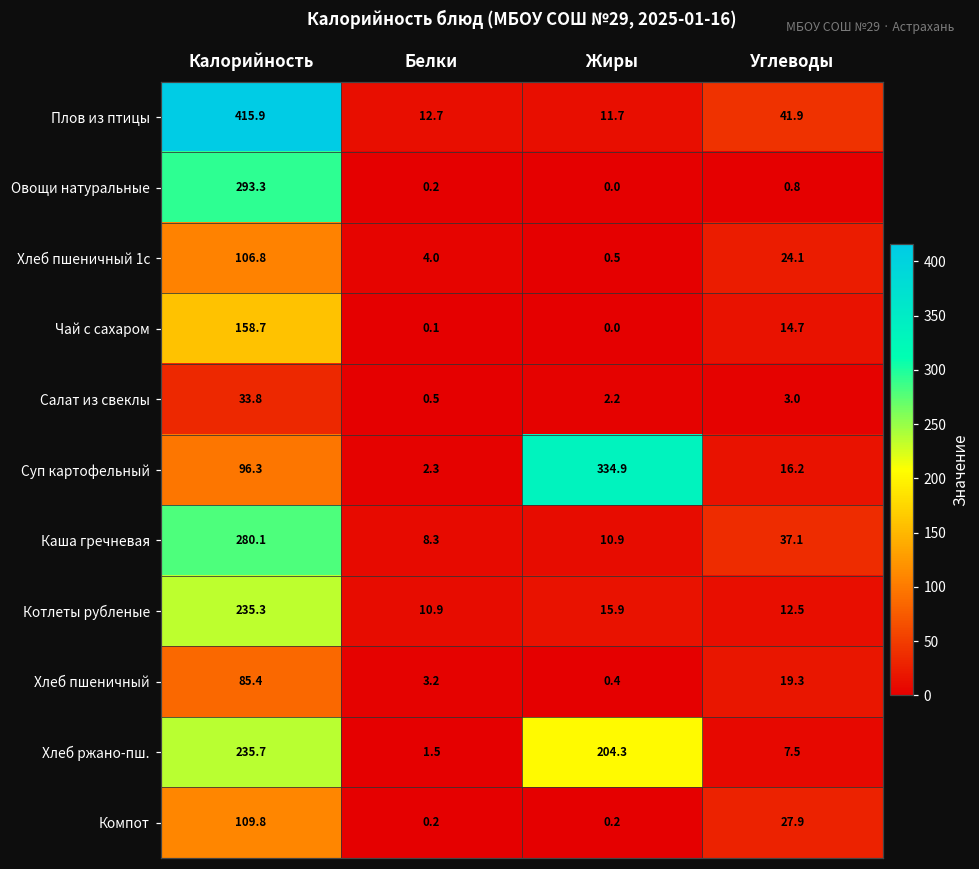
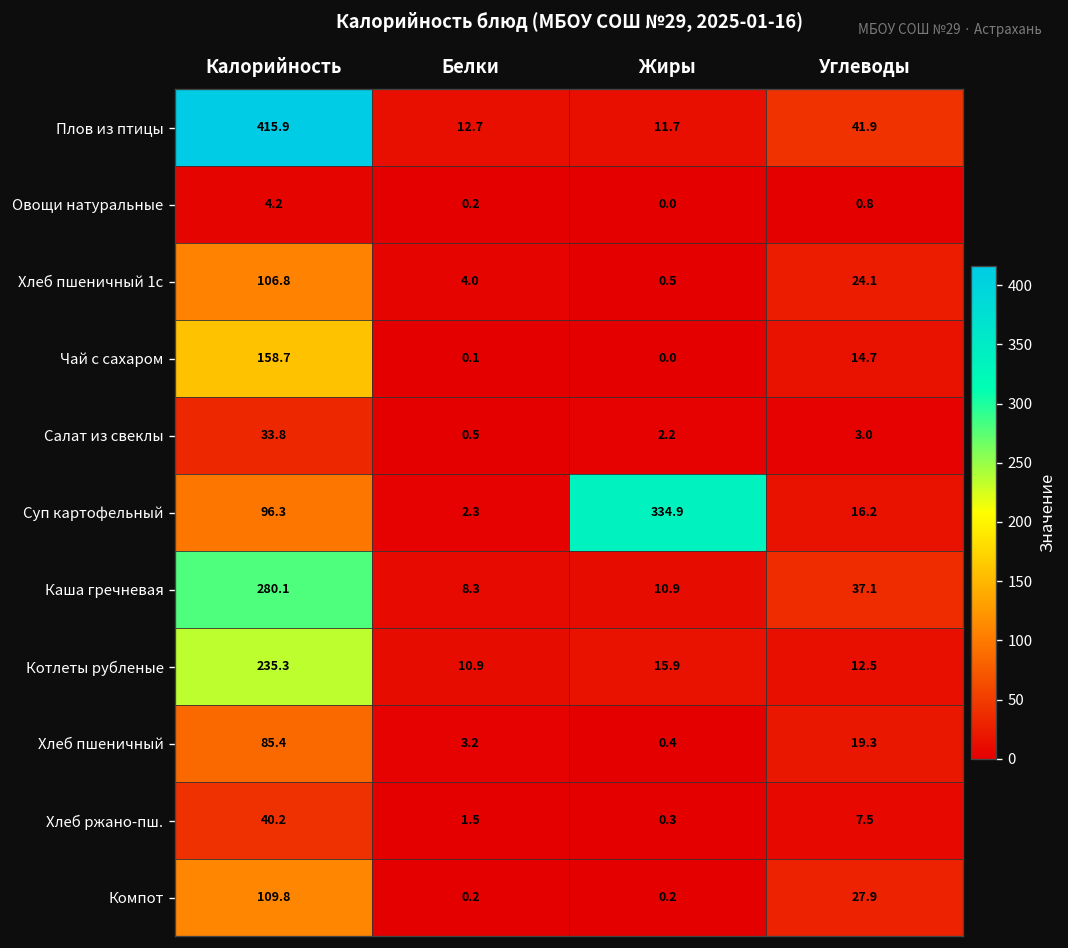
  {
    "Плов из птицы": {
      "Калорийность": 415.9,
      "Белки": 12.7,
      "Жиры": 11.7,
      "Углеводы": 41.9
    },
    "Овощи натуральные": {
-     "Калорийность": 293.3,
+     "Калорийность": 4.2,
      "Белки": 0.2,
      "Жиры": 0.0,
      "Углеводы": 0.8
    },
    "Хлеб пшеничный 1с": {
      "Калорийность": 106.8,
      "Белки": 4.0,
      "Жиры": 0.5,
      "Углеводы": 24.1
    },
    "Чай с сахаром": {
      "Калорийность": 158.7,
      "Белки": 0.1,
      "Жиры": 0.0,
      "Углеводы": 14.7
    },
    "Салат из свеклы": {
      "Калорийность": 33.8,
      "Белки": 0.5,
      "Жиры": 2.2,
      "Углеводы": 3.0
    },
    "Суп картофельный": {
      "Калорийность": 96.3,
      "Белки": 2.3,
      "Жиры": 334.9,
      "Углеводы": 16.2
    },
    "Каша гречневая": {
      "Калорийность": 280.1,
      "Белки": 8.3,
      "Жиры": 10.9,
      "Углеводы": 37.1
    },
    "Котлеты рубленые": {
      "Калорийность": 235.3,
      "Белки": 10.9,
      "Жиры": 15.9,
      "Углеводы": 12.5
    },
    "Хлеб пшеничный": {
      "Калорийность": 85.4,
      "Белки": 3.2,
      "Жиры": 0.4,
      "Углеводы": 19.3
    },
    "Хлеб ржано-пш.": {
-     "Калорийность": 235.7,
+     "Калорийность": 40.2,
      "Белки": 1.5,
-     "Жиры": 204.3,
+     "Жиры": 0.3,
      "Углеводы": 7.5
    },
    "Компот": {
      "Калорийность": 109.8,
      "Белки": 0.2,
      "Жиры": 0.2,
      "Углеводы": 27.9
    }
  }
